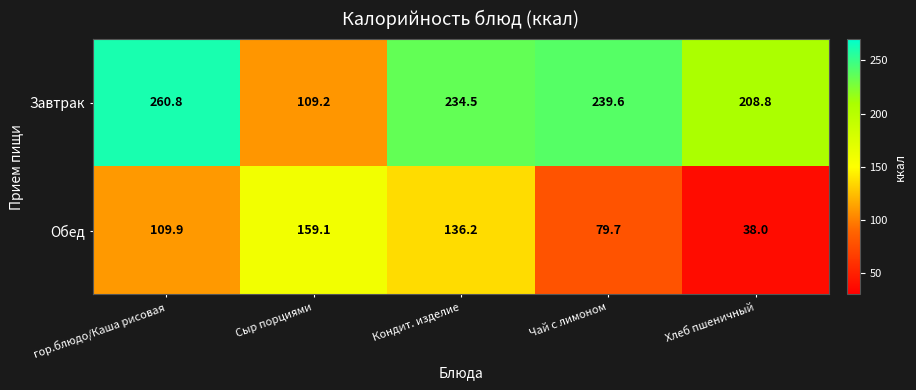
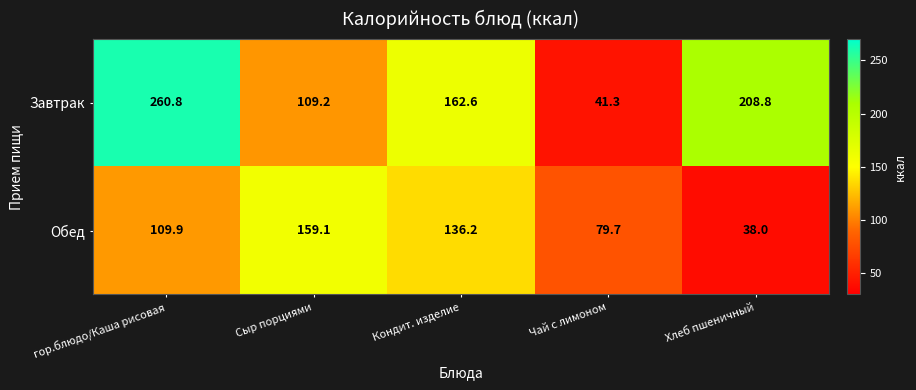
  {
    "Завтрак": {
      "гор.блюдо/Каша рисовая": 260.8,
      "Сыр порциями": 109.2,
-     "Кондит. изделие": 234.5,
-     "Чай с лимоном": 239.6,
+     "Кондит. изделие": 162.6,
+     "Чай с лимоном": 41.3,
      "Хлеб пшеничный": 208.8
    },
    "Обед": {
      "гор.блюдо/Каша рисовая": 109.9,
      "Сыр порциями": 159.1,
      "Кондит. изделие": 136.2,
      "Чай с лимоном": 79.7,
      "Хлеб пшеничный": 38.0
    }
  }
